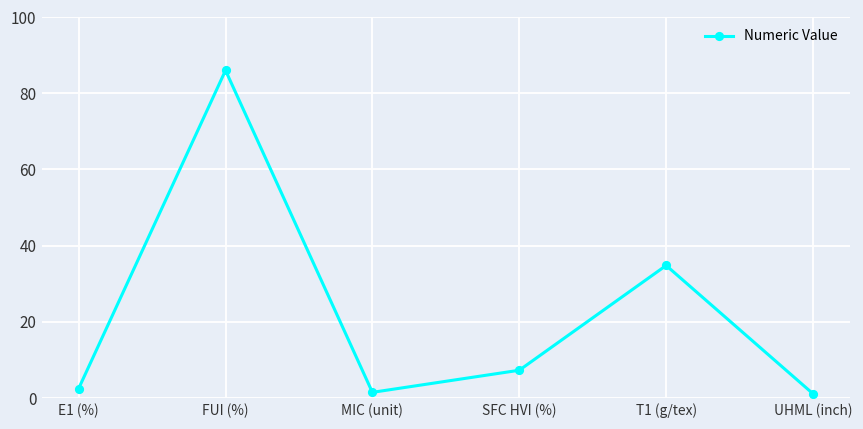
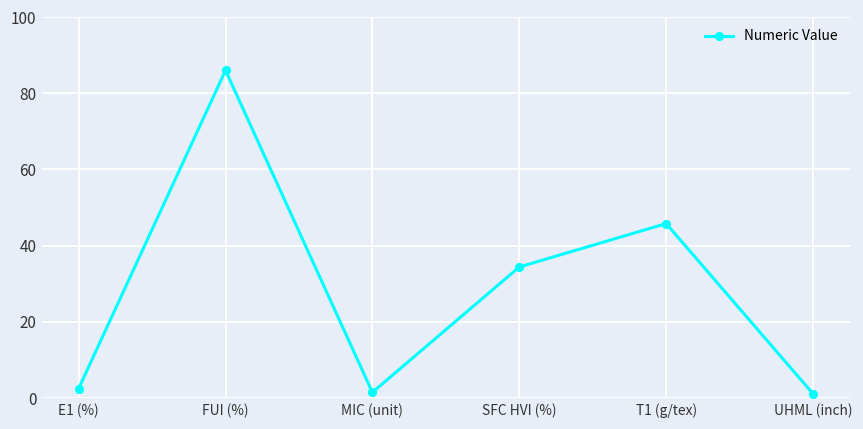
  {
    "E1 (%)": 3,
    "FUI (%)": 86,
    "MIC (unit)": 2,
-   "SFC HVI (%)": 7,
-   "T1 (g/tex)": 35,
+   "SFC HVI (%)": 34,
+   "T1 (g/tex)": 46,
    "UHML (inch)": 1
  }
